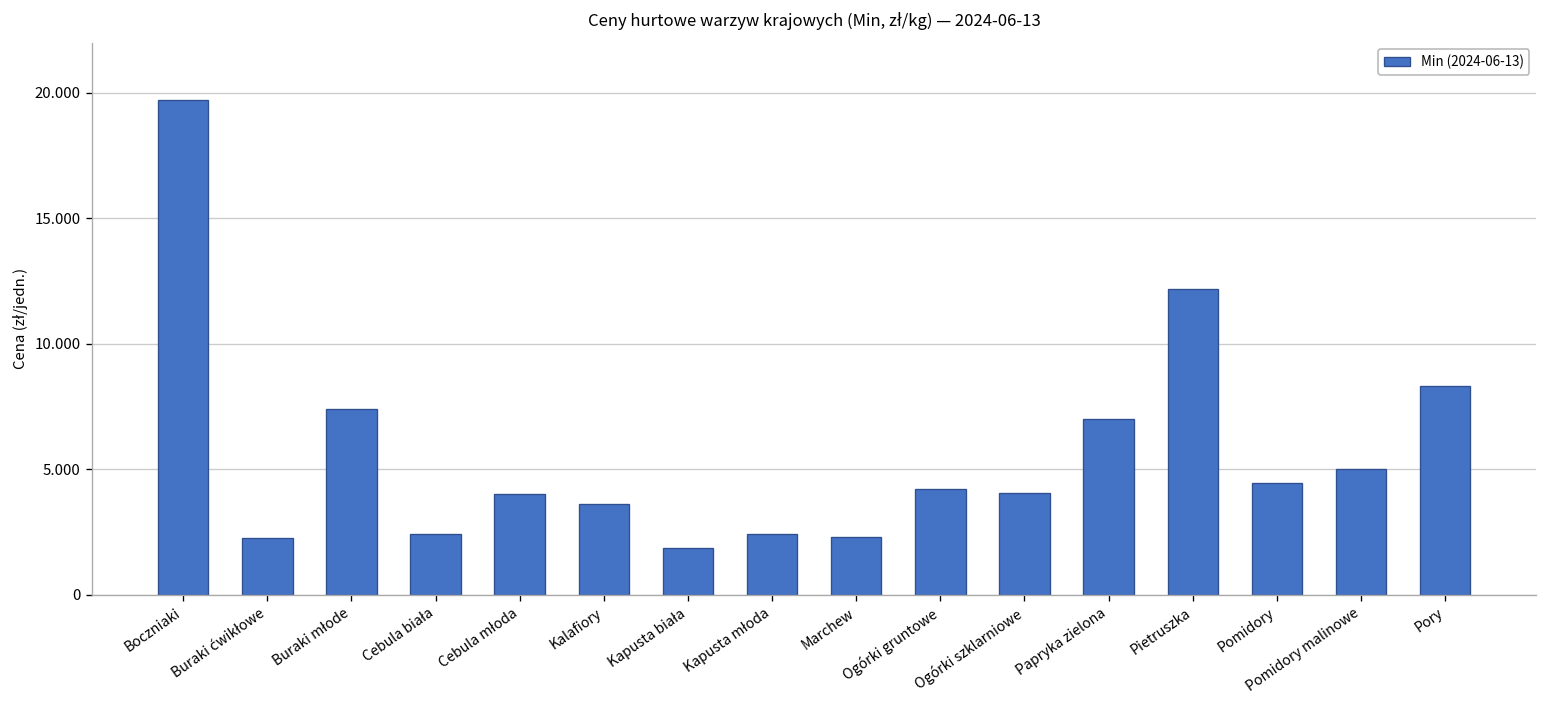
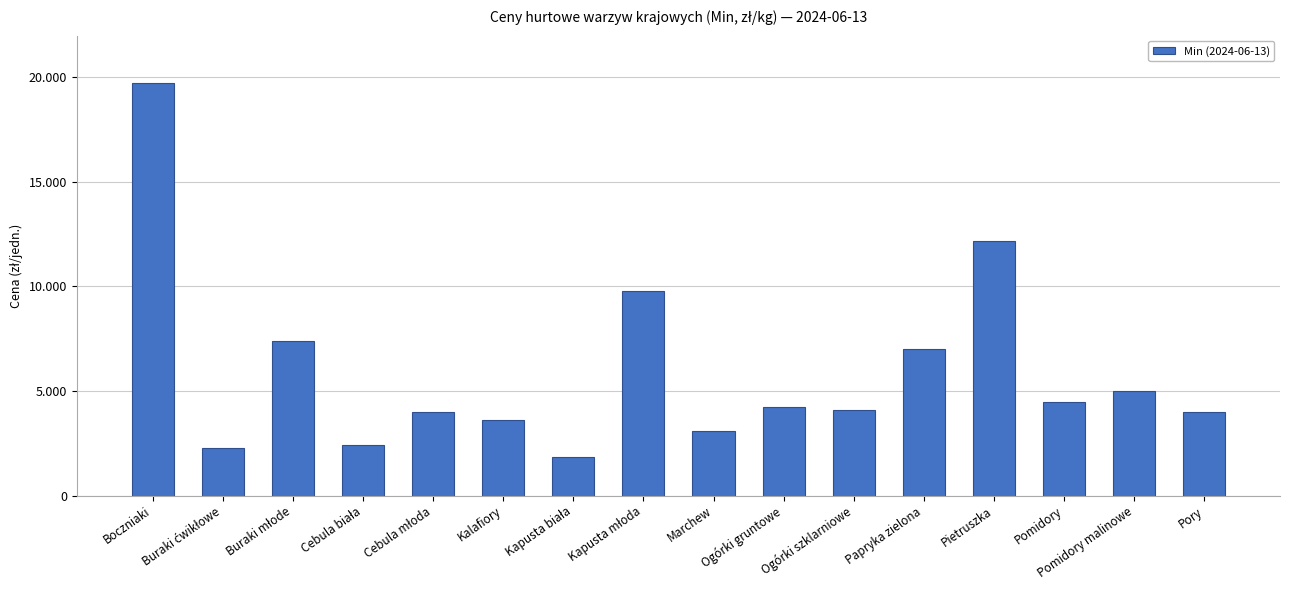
  {
    "Boczniaki": 19.7,
    "Buraki ćwikłowe": 2.3,
    "Buraki młode": 7.4,
    "Cebula biała": 2.4,
    "Cebula młoda": 4.0,
    "Kalafiory": 3.6,
    "Kapusta biała": 1.8,
-   "Kapusta młoda": 2.4,
-   "Marchew": 2.3,
+   "Kapusta młoda": 9.8,
+   "Marchew": 3.1,
    "Ogórki gruntowe": 4.2,
    "Ogórki szklarniowe": 4.1,
    "Papryka zielona": 7.0,
    "Pietruszka": 12.2,
    "Pomidory": 4.5,
    "Pomidory malinowe": 5.0,
-   "Pory": 8.3
+   "Pory": 4.0
  }
